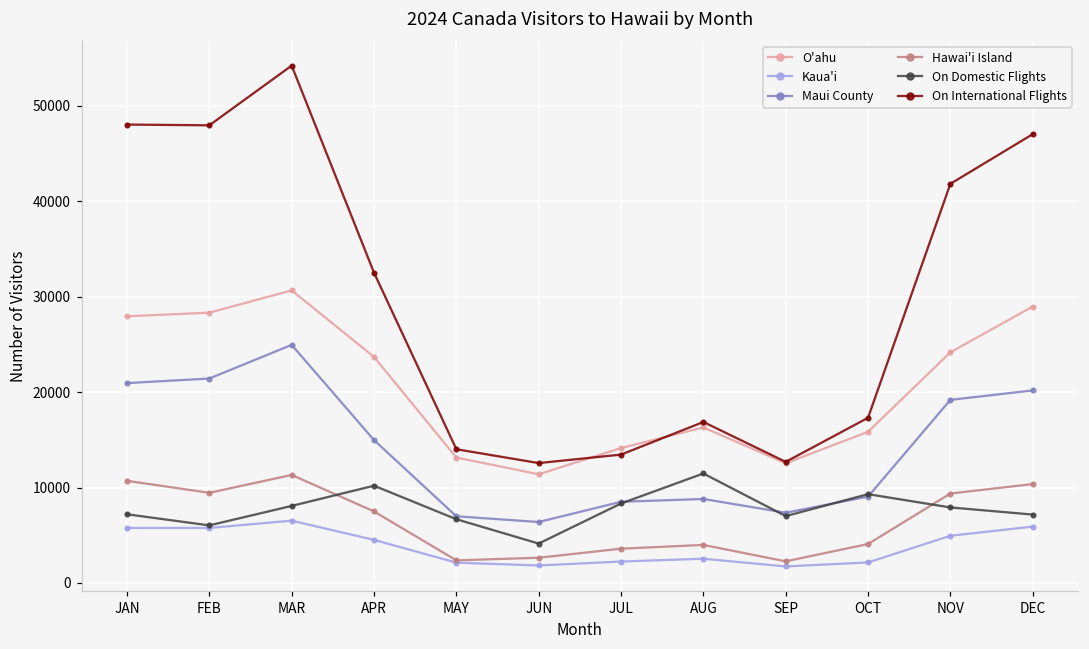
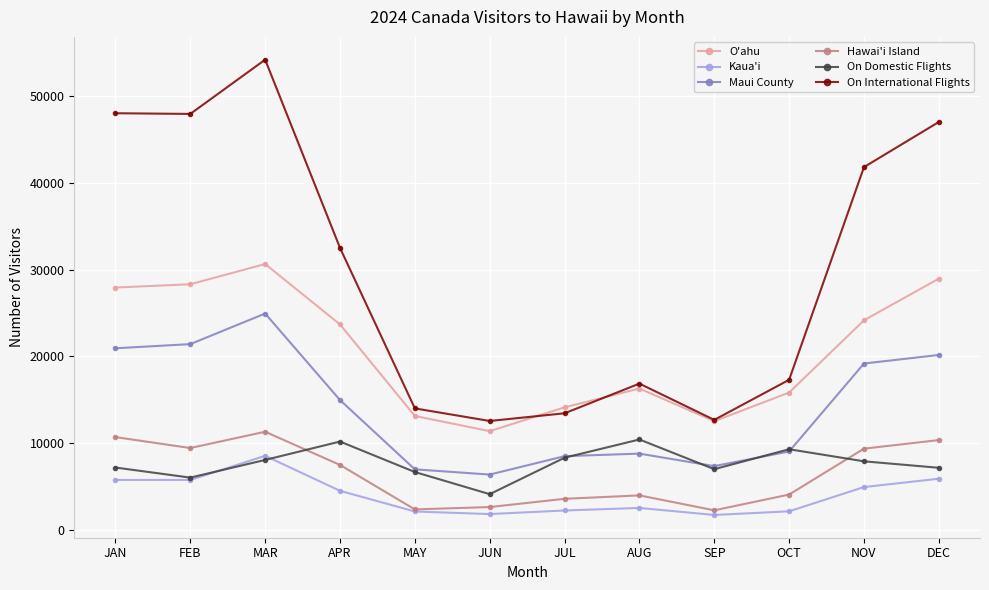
  {
    "O'ahu": {
      "JAN": 28000,
      "FEB": 28000,
      "MAR": 31000,
      "APR": 24000,
      "MAY": 13000,
      "JUN": 11000,
      "JUL": 14000,
      "AUG": 16000,
      "OCT": 16000,
      "NOV": 24000,
      "DEC": 29000
    },
    "Kaua'i": {
      "JAN": 6000,
-     "MAR": 7000,
+     "MAR": 9000,
      "APR": 5000,
      "JUN": 2000,
      "JUL": 2000,
      "AUG": 3000,
      "SEP": 2000,
      "OCT": 2000,
      "NOV": 5000,
      "DEC": 6000
    },
    "Maui County": {
      "JAN": 21000,
      "FEB": 21000,
      "MAR": 25000,
      "APR": 15000,
      "MAY": 7000,
      "JUN": 6000,
      "AUG": 9000,
      "SEP": 7000,
      "NOV": 19000,
      "DEC": 20000
    },
    "Hawai'i Island": {
      "JAN": 11000,
      "FEB": 9000,
      "MAR": 11000,
      "APR": 7000,
      "JUN": 3000,
      "JUL": 4000,
      "AUG": 4000,
      "SEP": 2000,
      "OCT": 4000,
      "NOV": 9000,
      "DEC": 10000
    },
    "On Domestic Flights": {
      "JAN": 7000,
      "MAR": 8000,
      "APR": 10000,
      "MAY": 7000,
      "JUN": 4000,
-     "AUG": 11000,
+     "AUG": 10000,
      "SEP": 7000,
      "NOV": 8000,
      "DEC": 7000
    },
    "On International Flights": {
      "JAN": 48000,
      "FEB": 48000,
      "MAR": 54000,
      "APR": 33000,
      "MAY": 14000,
      "JUN": 13000,
      "JUL": 13000,
      "AUG": 17000,
      "OCT": 17000,
      "NOV": 42000,
      "DEC": 47000
    }
  }
